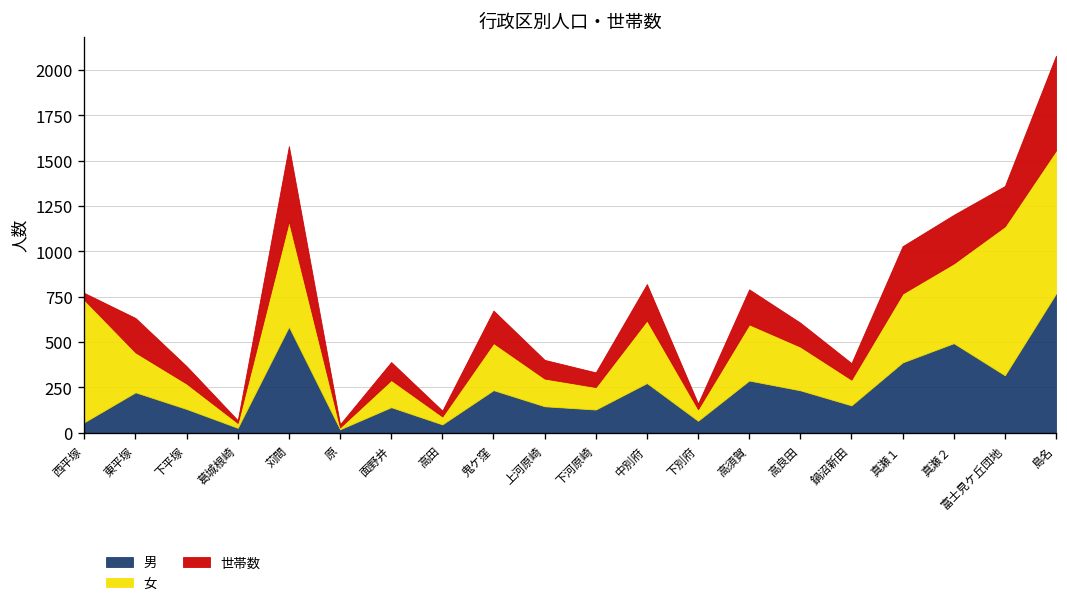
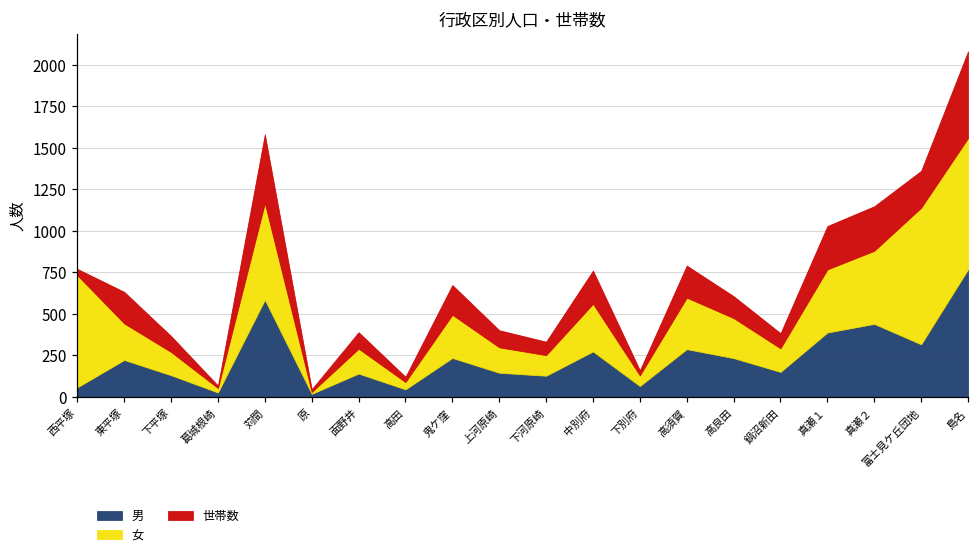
  {
    "男": {
      "西平塚": 60,
      "東平塚": 220,
      "下平塚": 130,
      "葛城根崎": 30,
      "苅間": 590,
      "面野井": 140,
      "高田": 50,
      "鬼ケ窪": 240,
      "上河原崎": 150,
      "下河原崎": 130,
      "中別府": 270,
      "下別府": 70,
      "高須賀": 290,
      "高良田": 230,
      "鍋沼新田": 150,
      "真瀬１": 390,
-     "真瀬２": 490,
+     "真瀬２": 440,
      "富士見ケ丘団地": 320,
      "島名": 770
    },
    "女": {
      "西平塚": 680,
      "東平塚": 220,
      "下平塚": 140,
      "苅間": 580,
      "面野井": 150,
      "高田": 40,
      "鬼ケ窪": 260,
      "上河原崎": 150,
      "下河原崎": 120,
-     "中別府": 350,
+     "中別府": 290,
      "下別府": 60,
      "高須賀": 310,
      "高良田": 240,
      "鍋沼新田": 140,
      "真瀬１": 380,
      "真瀬２": 440,
      "富士見ケ丘団地": 820,
      "島名": 790
    },
    "世帯数": {
      "西平塚": 40,
      "東平塚": 190,
      "下平塚": 100,
      "苅間": 410,
      "面野井": 100,
      "高田": 30,
      "鬼ケ窪": 180,
      "上河原崎": 100,
      "下河原崎": 80,
      "中別府": 200,
      "下別府": 30,
      "高須賀": 190,
      "高良田": 130,
      "鍋沼新田": 90,
      "真瀬１": 260,
      "真瀬２": 270,
      "富士見ケ丘団地": 220,
      "島名": 520
    }
  }
